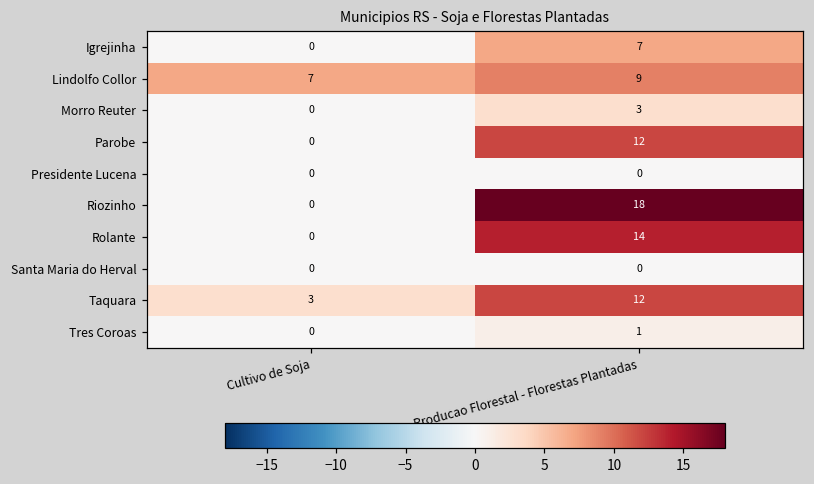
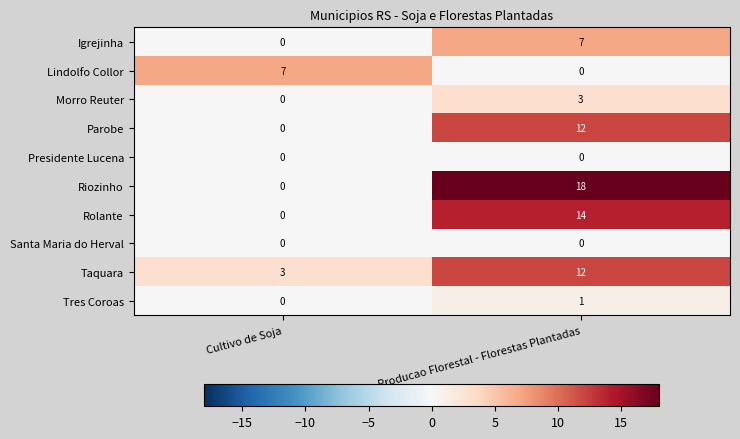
  {
    "Igrejinha": {
      "Cultivo de Soja": 0,
      "Producao Florestal - Florestas Plantadas": 7
    },
    "Lindolfo Collor": {
      "Cultivo de Soja": 7,
-     "Producao Florestal - Florestas Plantadas": 9
+     "Producao Florestal - Florestas Plantadas": 0
    },
    "Morro Reuter": {
      "Cultivo de Soja": 0,
      "Producao Florestal - Florestas Plantadas": 3
    },
    "Parobe": {
      "Cultivo de Soja": 0,
      "Producao Florestal - Florestas Plantadas": 12
    },
    "Presidente Lucena": {
      "Cultivo de Soja": 0,
      "Producao Florestal - Florestas Plantadas": 0
    },
    "Riozinho": {
      "Cultivo de Soja": 0,
      "Producao Florestal - Florestas Plantadas": 18
    },
    "Rolante": {
      "Cultivo de Soja": 0,
      "Producao Florestal - Florestas Plantadas": 14
    },
    "Santa Maria do Herval": {
      "Cultivo de Soja": 0,
      "Producao Florestal - Florestas Plantadas": 0
    },
    "Taquara": {
      "Cultivo de Soja": 3,
      "Producao Florestal - Florestas Plantadas": 12
    },
    "Tres Coroas": {
      "Cultivo de Soja": 0,
      "Producao Florestal - Florestas Plantadas": 1
    }
  }
